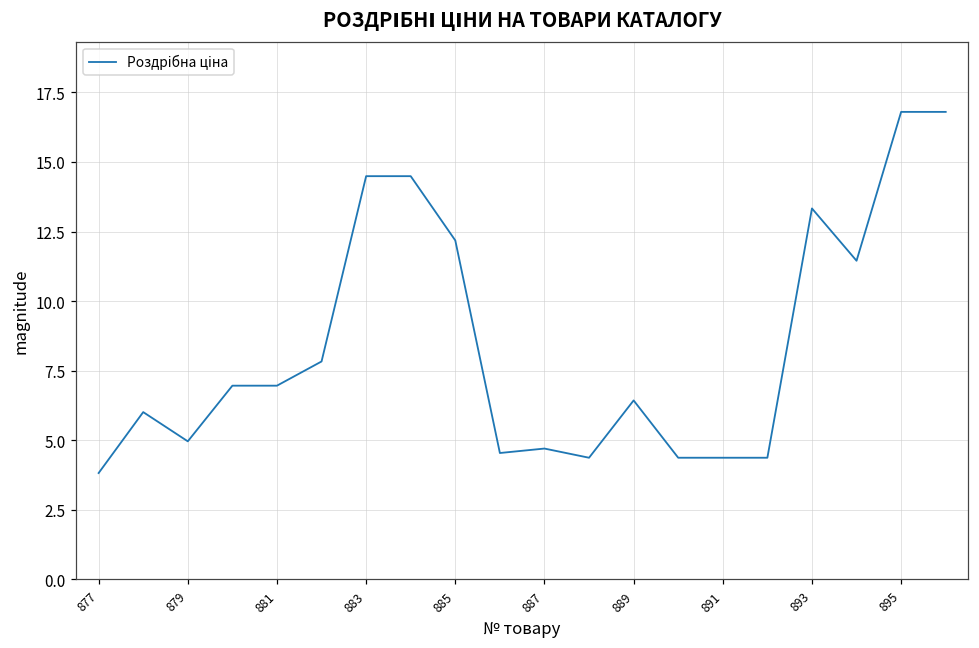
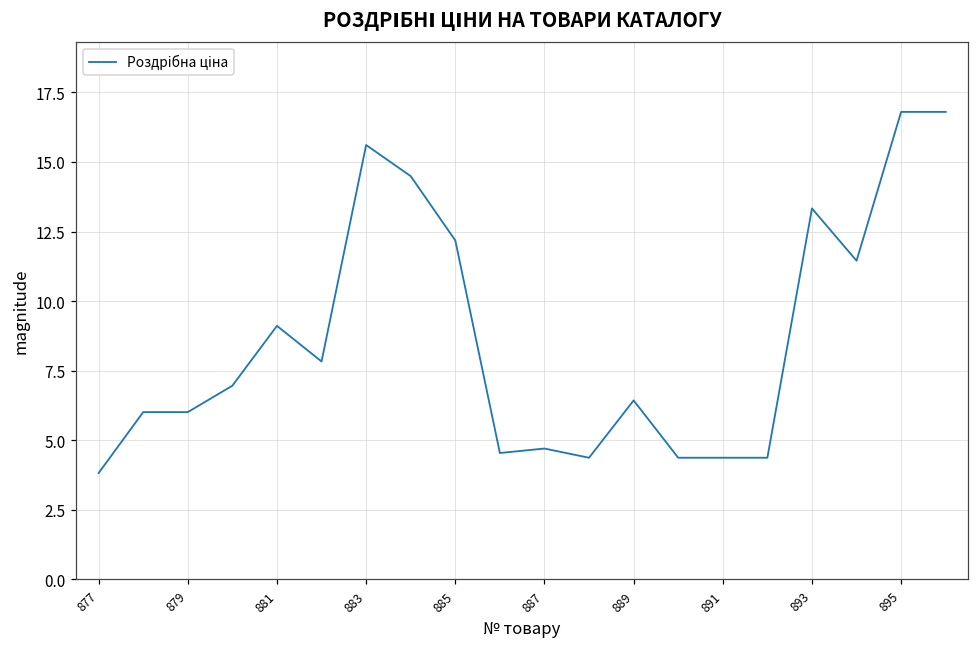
  {
    "877": 3.8,
-   "879": 5.0,
-   "881": 7.0,
-   "883": 14.5,
+   "879": 6.0,
+   "881": 9.1,
+   "883": 15.6,
    "885": 12.2,
    "887": 4.7,
    "889": 6.4,
    "891": 4.4,
    "893": 13.3,
    "895": 16.8
  }
